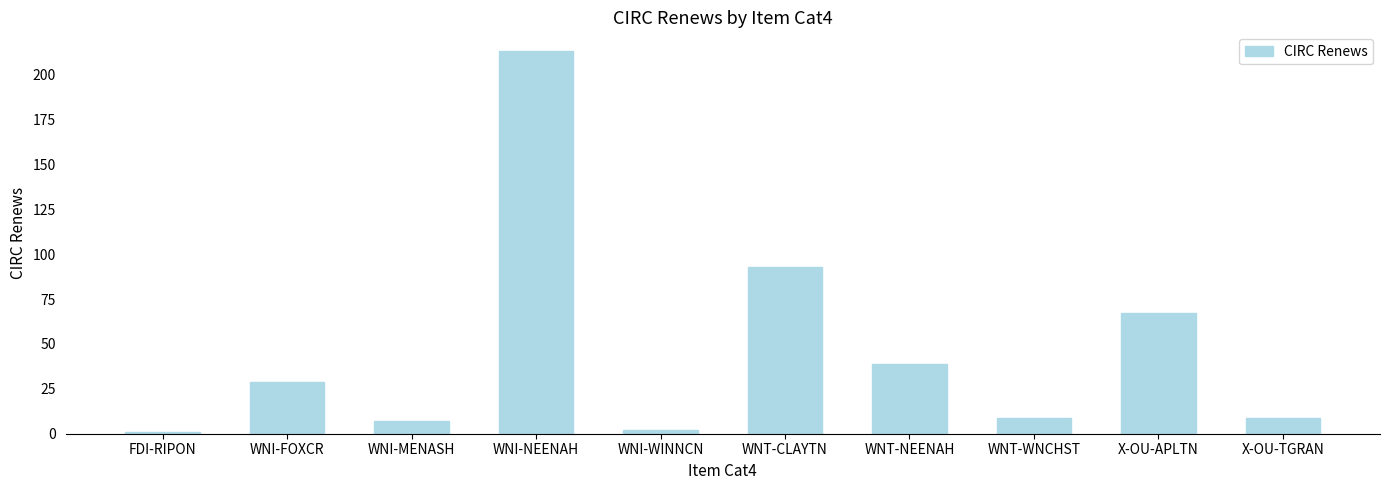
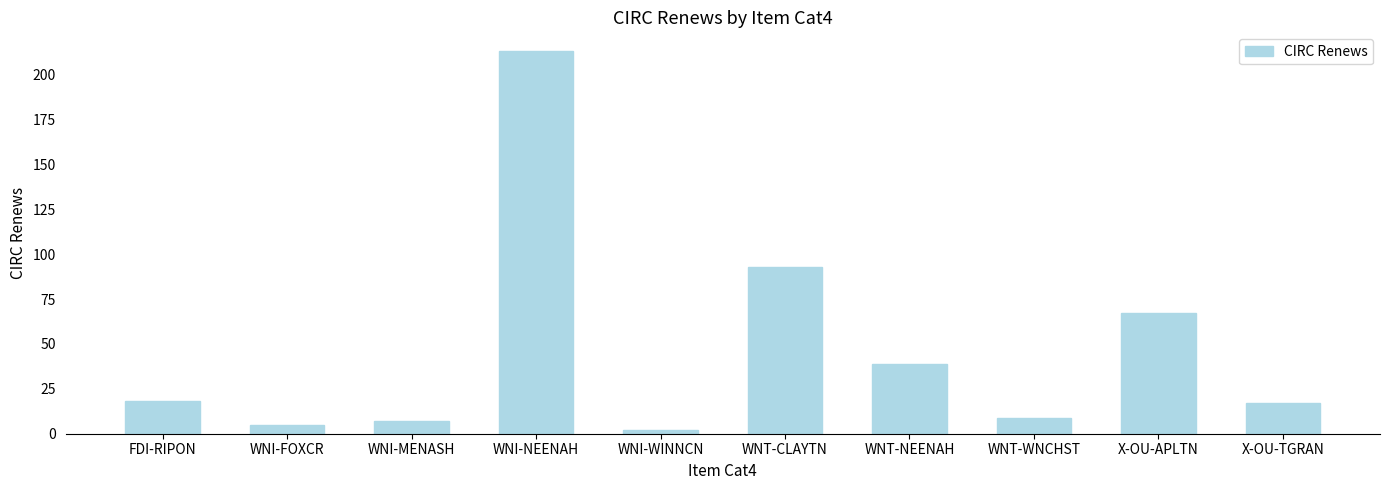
  {
-   "FDI-RIPON": 1,
-   "WNI-FOXCR": 29,
+   "FDI-RIPON": 18,
+   "WNI-FOXCR": 5,
    "WNI-MENASH": 7,
    "WNI-NEENAH": 213,
    "WNI-WINNCN": 2,
    "WNT-CLAYTN": 93,
    "WNT-NEENAH": 39,
    "WNT-WNCHST": 9,
    "X-OU-APLTN": 67,
-   "X-OU-TGRAN": 9
+   "X-OU-TGRAN": 17
  }
